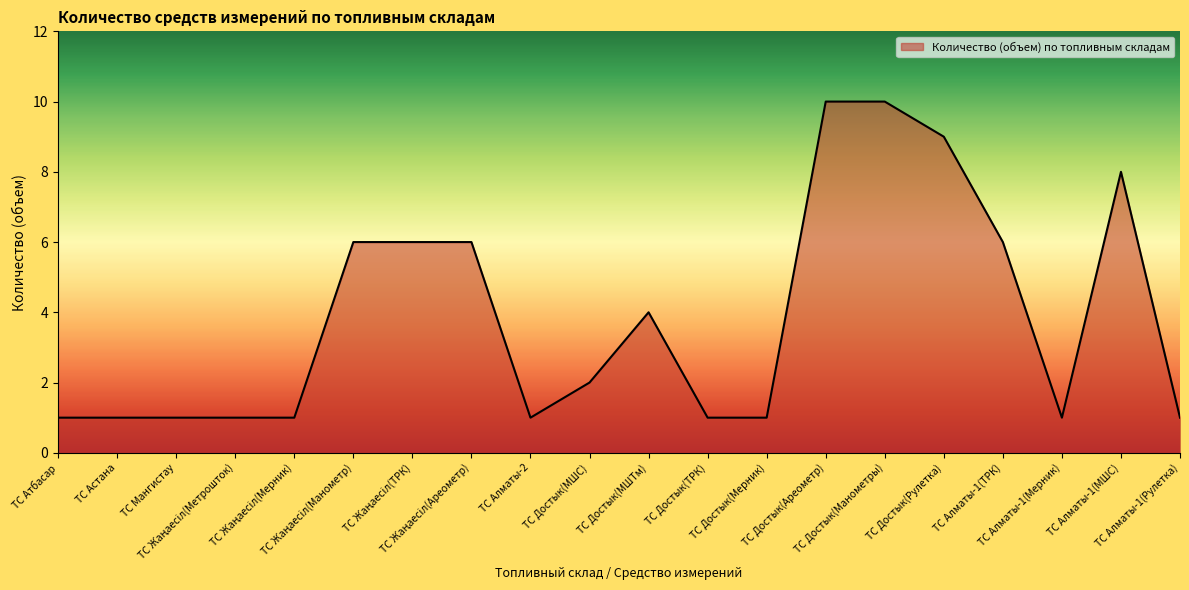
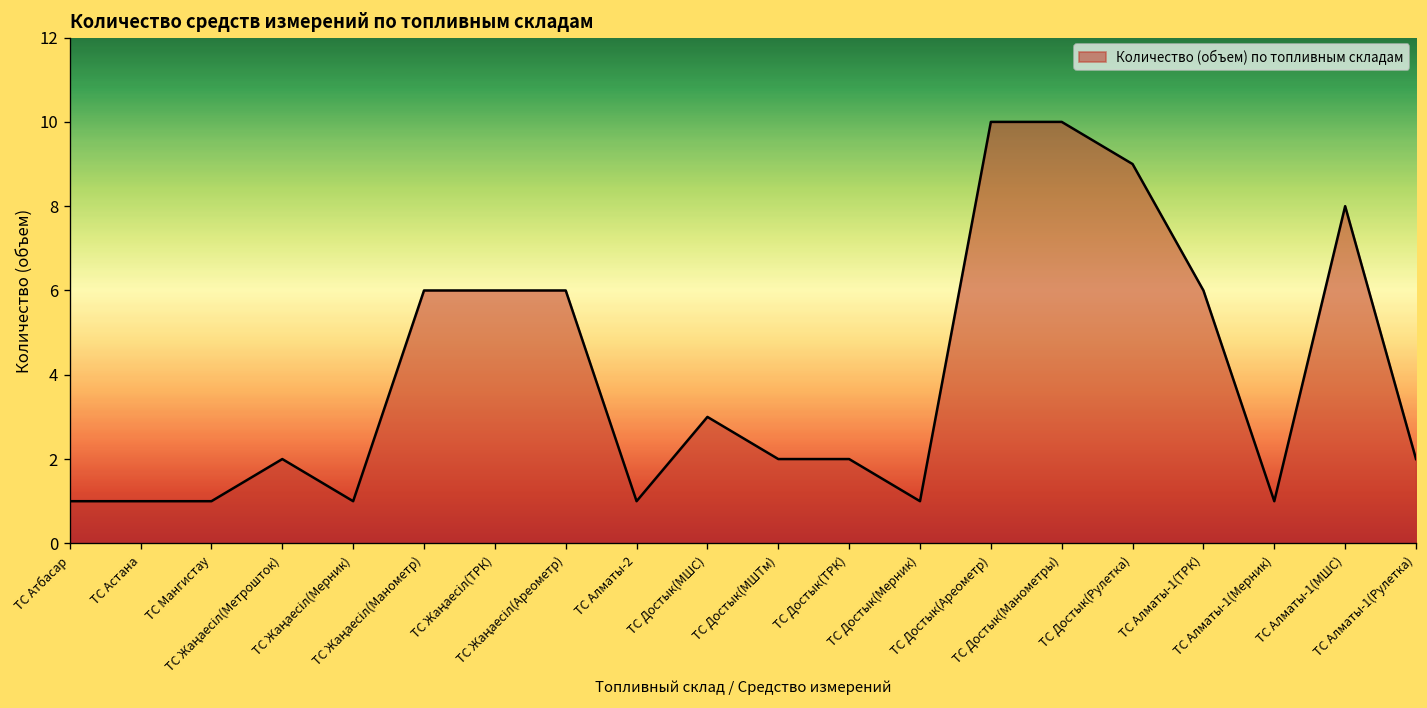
  {
    "ТС Атбасар": 1,
    "ТС Астана": 1,
    "ТС Мангистау": 1,
-   "ТС Жаңаесіл(Метрошток)": 1,
+   "ТС Жаңаесіл(Метрошток)": 2,
    "ТС Жаңаесіл(Мерник)": 1,
    "ТС Жаңаесіл(Манометр)": 6,
    "ТС Жаңаесіл(ТРК)": 6,
    "ТС Жаңаесіл(Ареометр)": 6,
    "ТС Алматы-2": 1,
-   "ТС Достык(МШС)": 2,
-   "ТС Достык(МШТм)": 4,
-   "ТС Достык(ТРК)": 1,
+   "ТС Достык(МШС)": 3,
+   "ТС Достык(МШТм)": 2,
+   "ТС Достык(ТРК)": 2,
    "ТС Достык(Мерник)": 1,
    "ТС Достык(Ареометр)": 10,
    "ТС Достык(Манометры)": 10,
    "ТС Достык(Рулетка)": 9,
    "ТС Алматы-1(ТРК)": 6,
    "ТС Алматы-1(Мерник)": 1,
    "ТС Алматы-1(МШС)": 8,
-   "ТС Алматы-1(Рулетка)": 1
+   "ТС Алматы-1(Рулетка)": 2
  }
